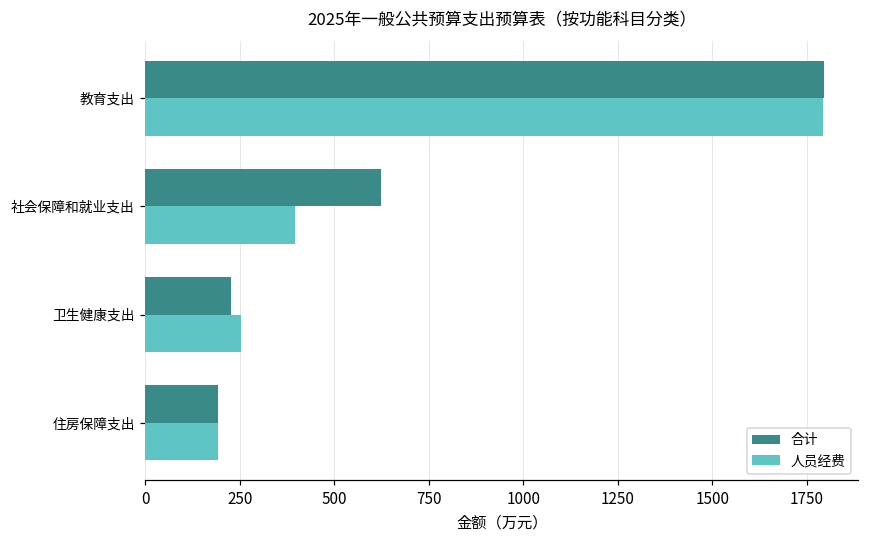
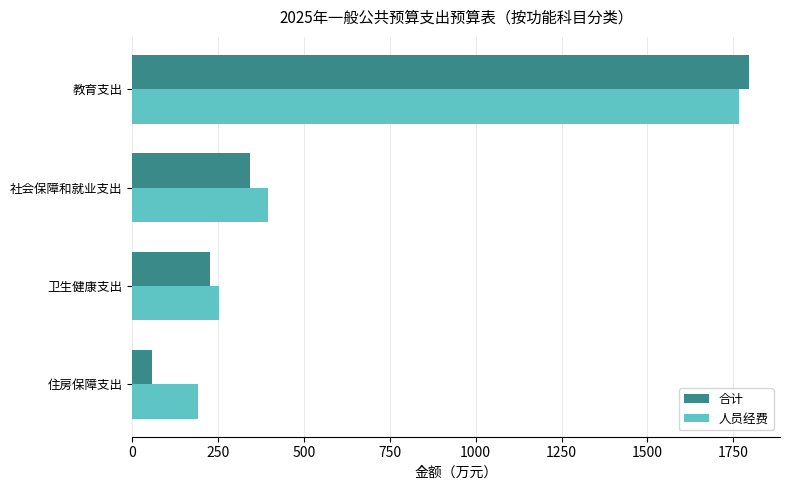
  {
    "合计": {
      "教育支出": 1800,
-     "社会保障和就业支出": 620,
+     "社会保障和就业支出": 340,
      "卫生健康支出": 230,
-     "住房保障支出": 190
+     "住房保障支出": 60
    },
    "人员经费": {
-     "教育支出": 1790,
+     "教育支出": 1770,
      "社会保障和就业支出": 400,
      "卫生健康支出": 250,
      "住房保障支出": 190
    }
  }
